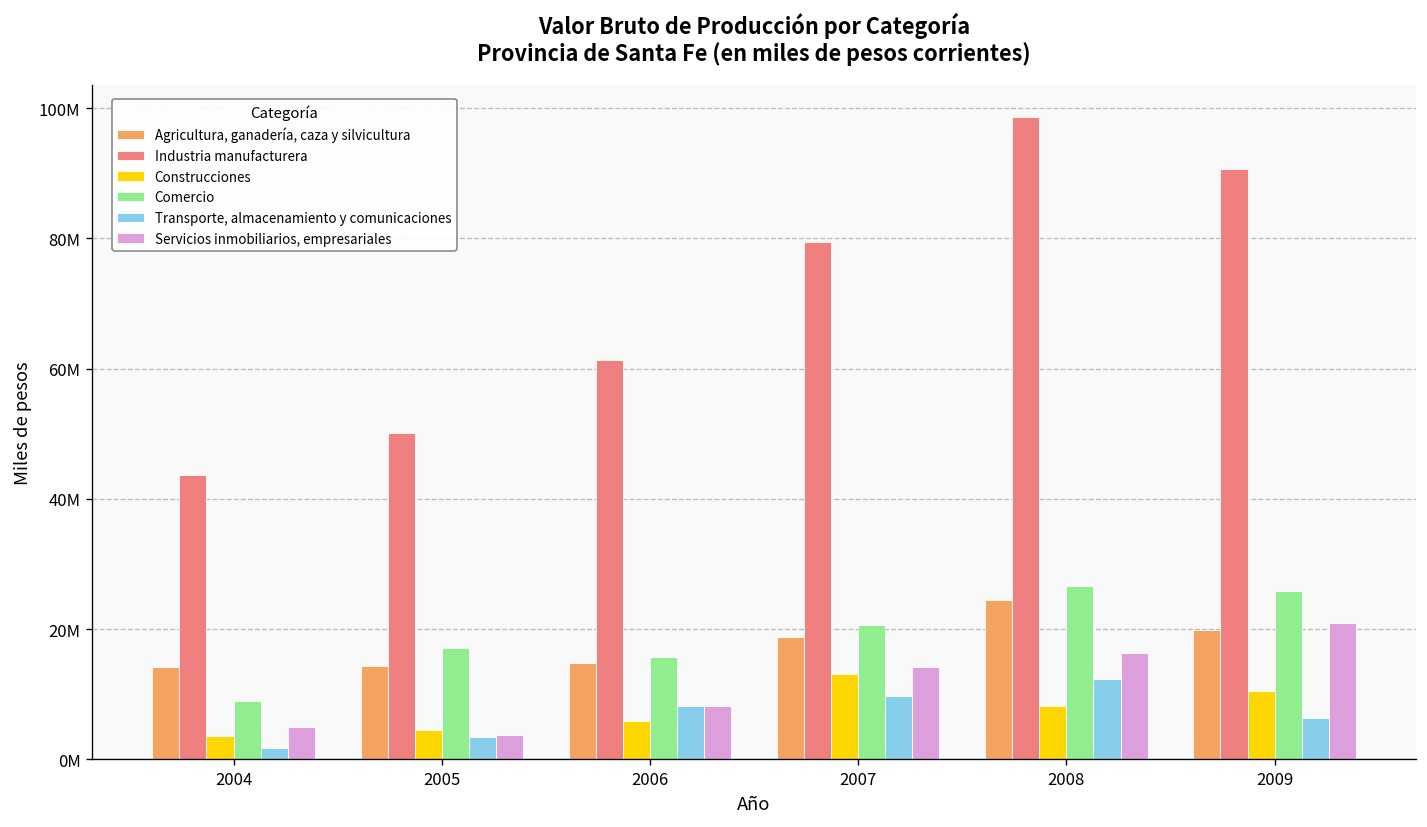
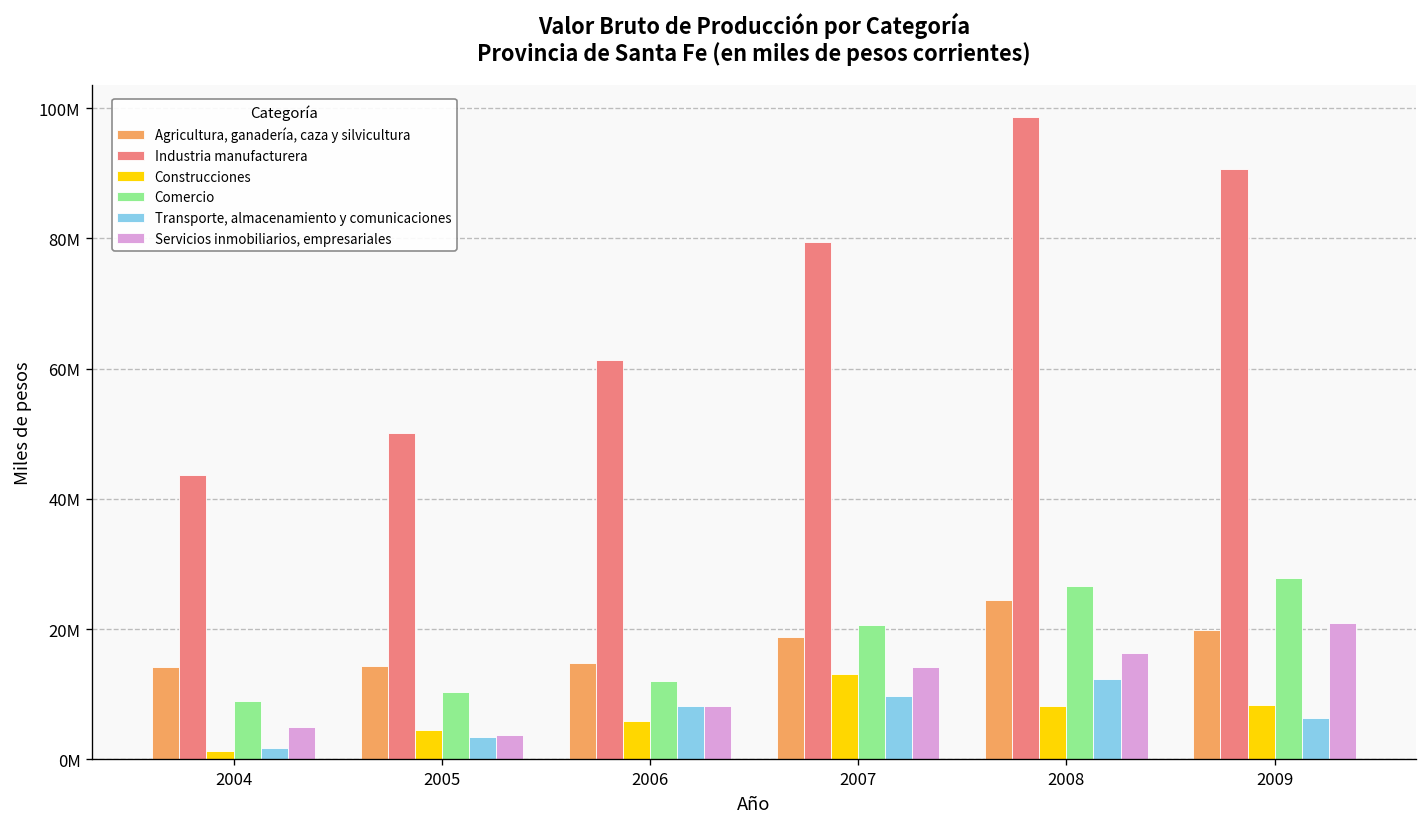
  {
    "Construcciones": {
-     "2004": 4000000,
+     "2004": 1000000,
      "2005": 5000000,
      "2006": 6000000,
      "2007": 13000000,
      "2008": 8000000,
-     "2009": 10000000
+     "2009": 8000000
    },
    "Comercio": {
      "2004": 9000000,
-     "2005": 17000000,
-     "2006": 16000000,
+     "2005": 10000000,
+     "2006": 12000000,
      "2007": 21000000,
      "2008": 27000000,
-     "2009": 26000000
+     "2009": 28000000
    },
    "Transporte, almacenamiento y comunicaciones": {
      "2004": 2000000,
      "2005": 3000000,
      "2006": 8000000,
      "2007": 10000000,
      "2008": 12000000,
      "2009": 6000000
    },
    "Servicios inmobiliarios, empresariales": {
      "2004": 5000000,
      "2005": 4000000,
      "2006": 8000000,
      "2007": 14000000,
      "2008": 16000000,
      "2009": 21000000
    }
  }
